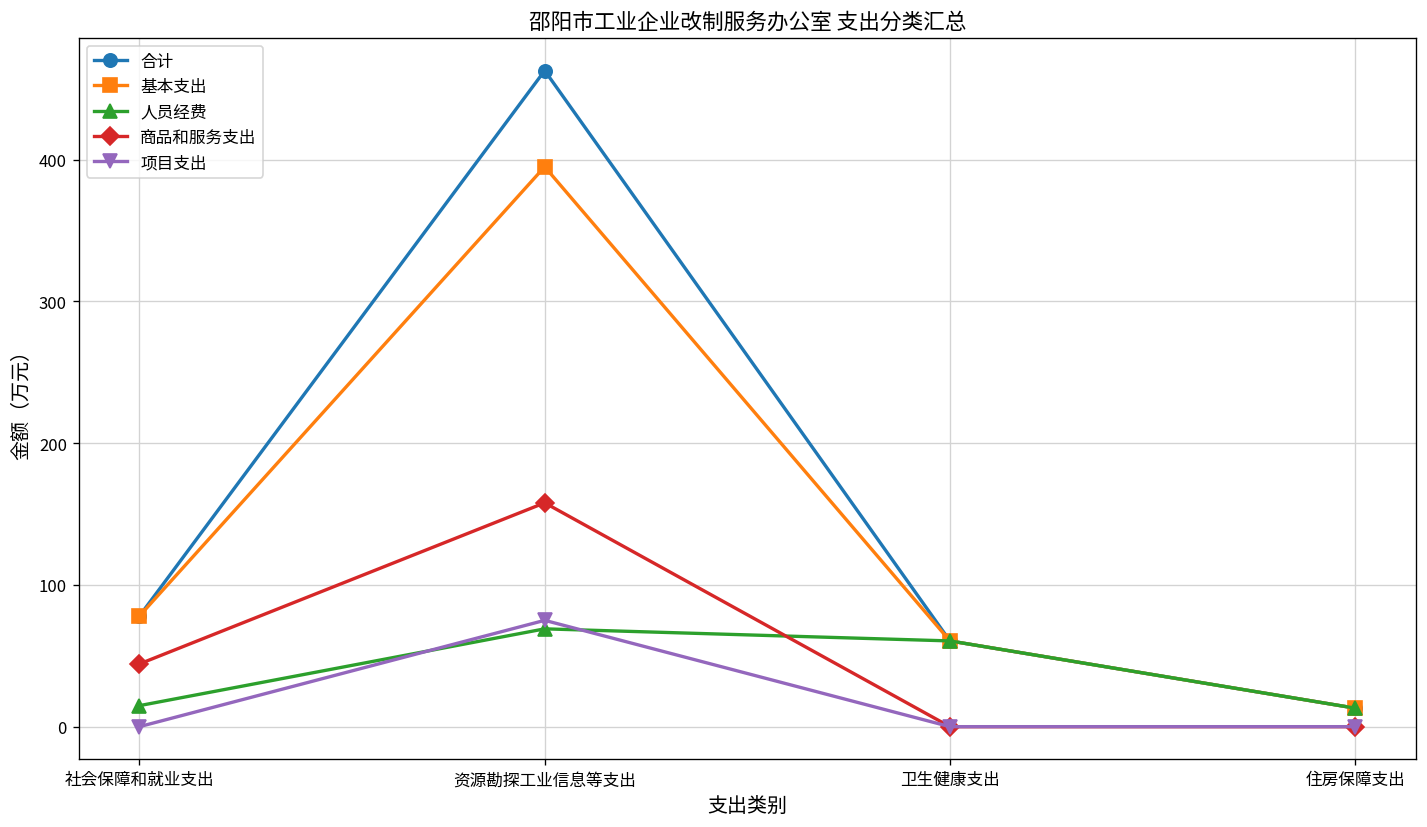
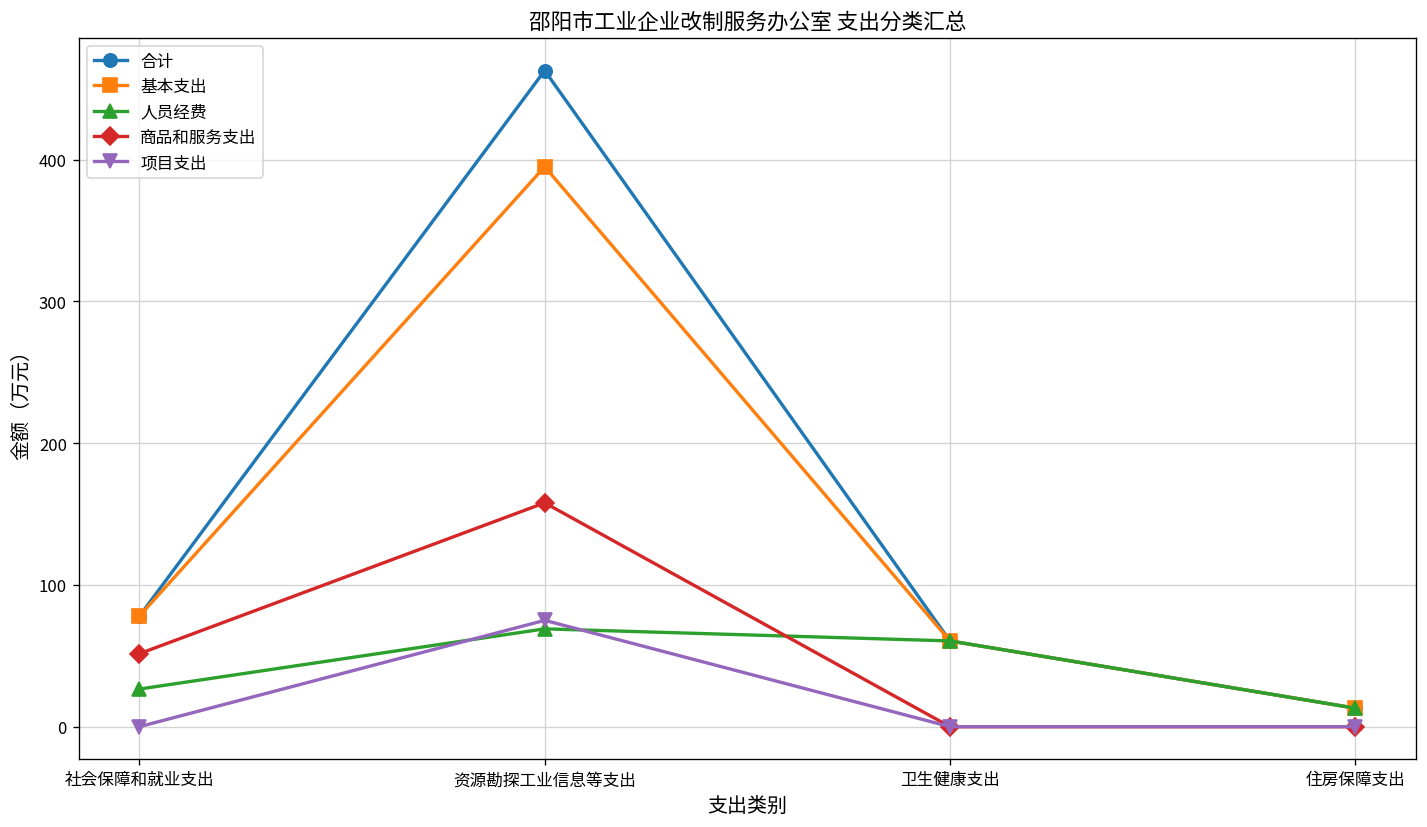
  {
    "合计": {
      "资源勘探工业信息等支出": 463
    },
    "基本支出": {
      "资源勘探工业信息等支出": 395
    },
    "人员经费": {
-     "社会保障和就业支出": 15,
+     "社会保障和就业支出": 27,
      "资源勘探工业信息等支出": 69
    },
    "商品和服务支出": {
-     "社会保障和就业支出": 44,
+     "社会保障和就业支出": 51,
      "资源勘探工业信息等支出": 158
    },
    "项目支出": {
      "社会保障和就业支出": 0,
      "资源勘探工业信息等支出": 75
    }
  }
